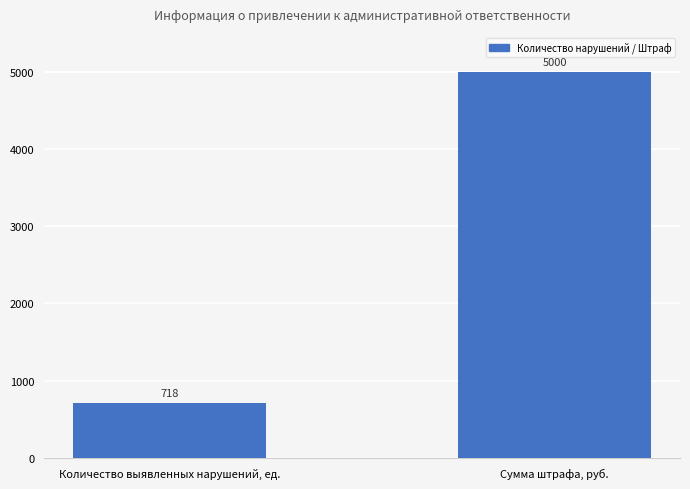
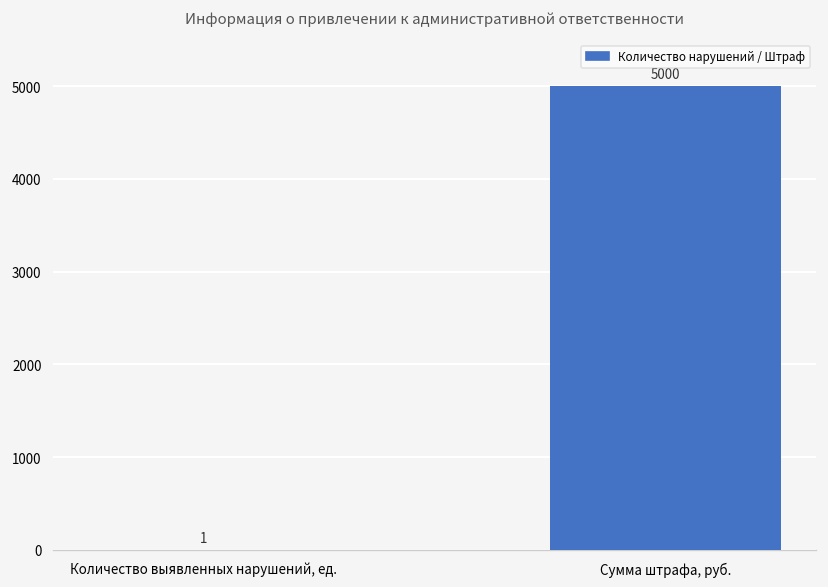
  {
-   "Количество выявленных нарушений, ед.": 718,
+   "Количество выявленных нарушений, ед.": 1,
    "Сумма штрафа, руб.": 5000
  }
